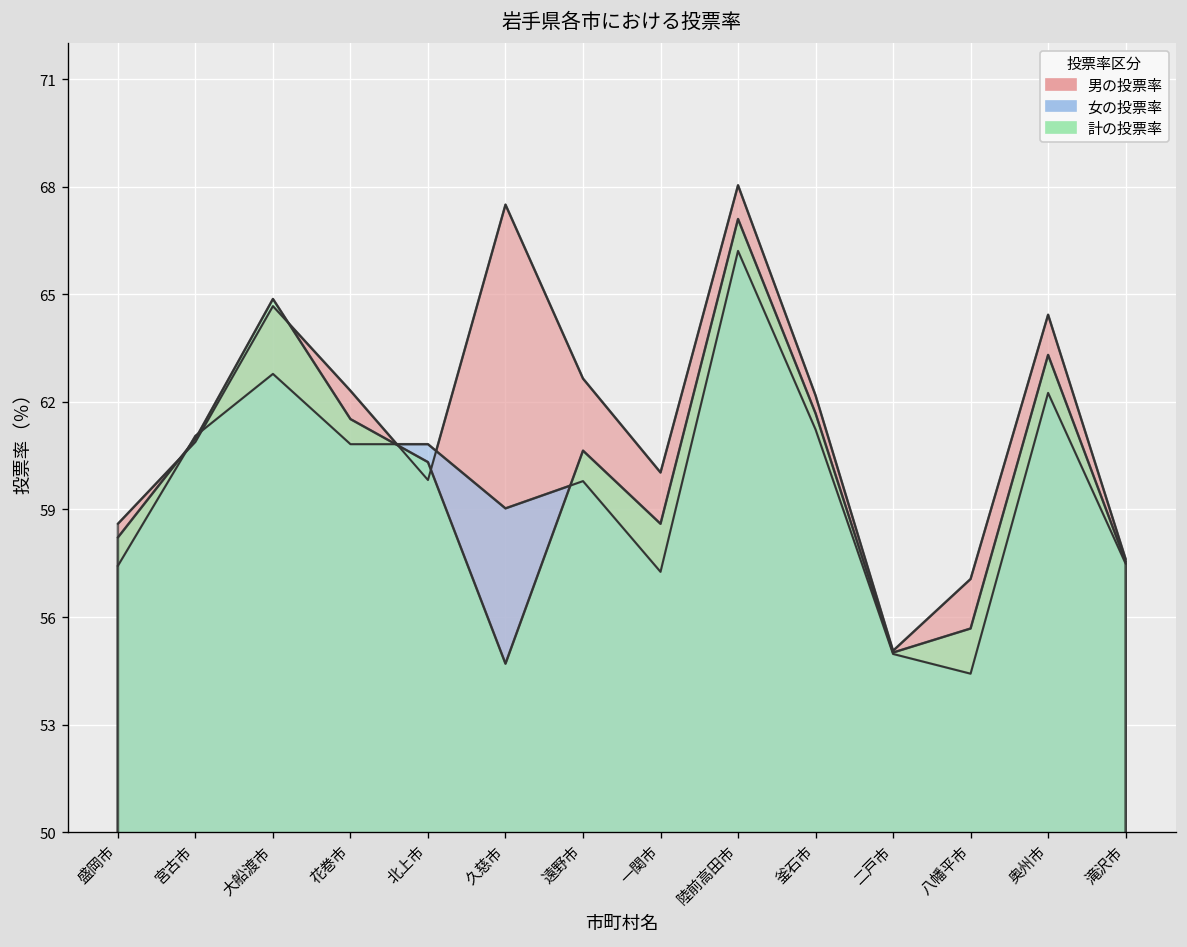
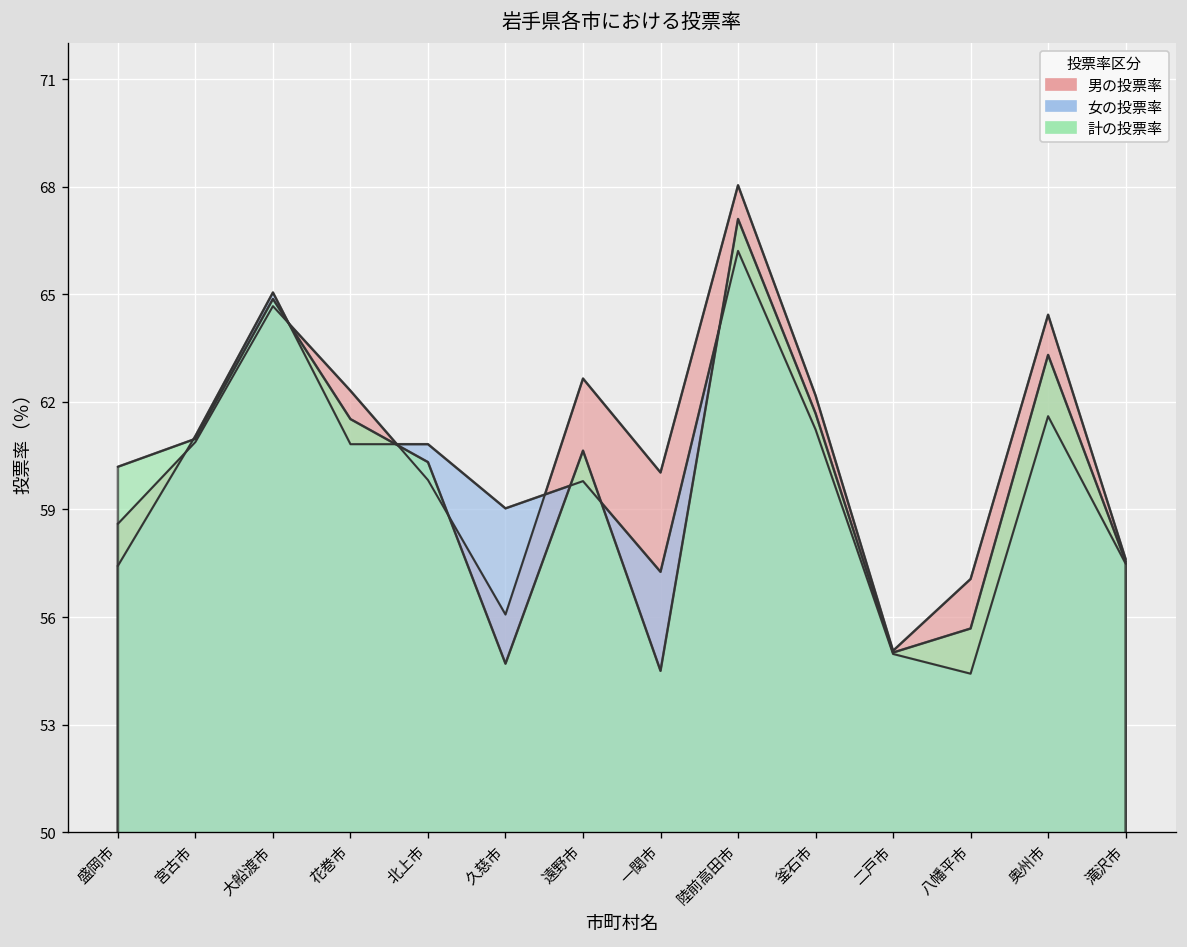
  {
    "男の投票率": {
      "盛岡市": 58.6,
      "宮古市": 60.9,
      "大船渡市": 64.7,
      "花巻市": 62.3,
      "北上市": 59.8,
-     "久慈市": 67.5,
+     "久慈市": 56.1,
      "遠野市": 62.7,
      "一関市": 60.0,
      "陸前高田市": 68.0,
      "釜石市": 62.2,
      "八幡平市": 57.1,
      "奥州市": 64.4
    },
    "女の投票率": {
      "盛岡市": 57.4,
-     "大船渡市": 62.8,
+     "大船渡市": 65.1,
      "花巻市": 60.8,
      "北上市": 60.8,
      "久慈市": 59.0,
      "遠野市": 59.8,
      "一関市": 57.3,
      "陸前高田市": 66.2,
      "釜石市": 61.2,
      "八幡平市": 54.4,
-     "奥州市": 62.3
+     "奥州市": 61.6
    },
    "計の投票率": {
-     "盛岡市": 58.2,
+     "盛岡市": 60.2,
      "大船渡市": 64.9,
      "花巻市": 61.5,
      "北上市": 60.3,
      "久慈市": 54.7,
      "遠野市": 60.6,
-     "一関市": 58.6,
+     "一関市": 54.5,
      "陸前高田市": 67.1,
      "釜石市": 61.7,
      "八幡平市": 55.7,
      "奥州市": 63.3
    }
  }
